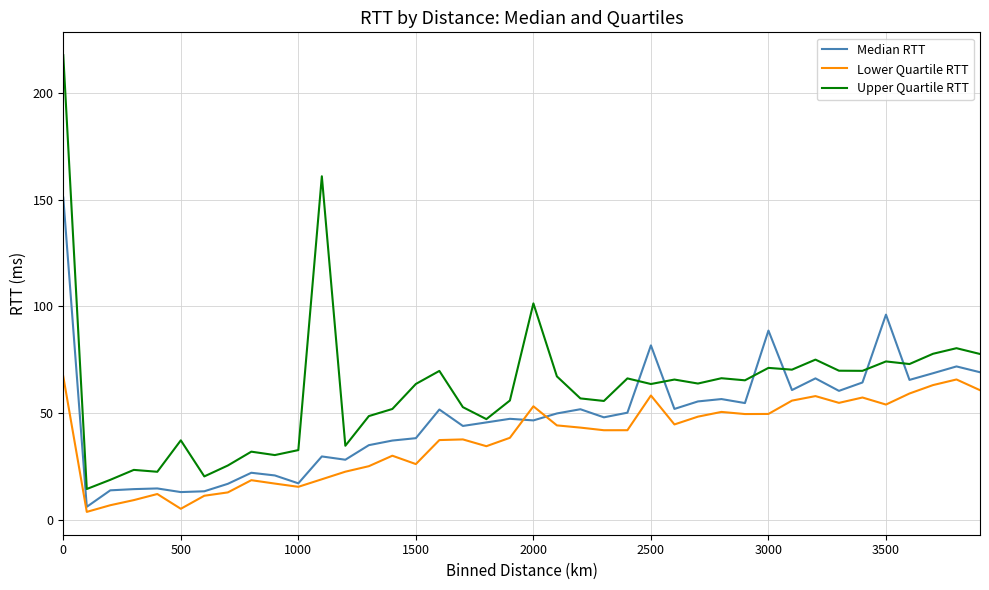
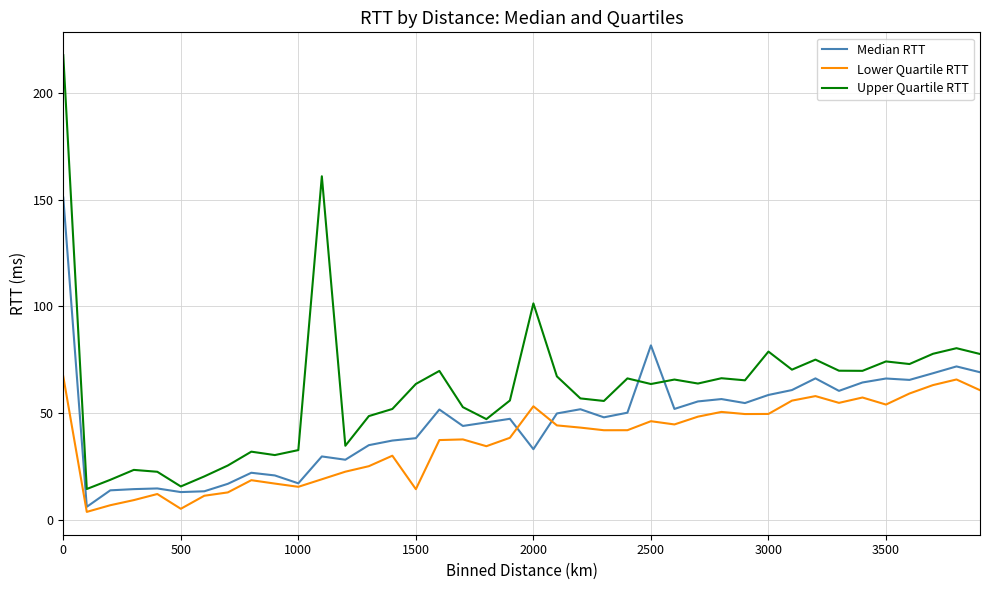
  {
    "Median RTT": {
      "0": 151,
      "500": 13,
      "1000": 17,
      "1500": 38,
-     "2000": 47,
+     "2000": 33,
      "2500": 82,
-     "3000": 89,
-     "3500": 96
+     "3000": 59,
+     "3500": 66
    },
    "Lower Quartile RTT": {
      "0": 67,
      "500": 5,
      "1000": 15,
-     "1500": 26,
+     "1500": 14,
      "2000": 53,
-     "2500": 58,
+     "2500": 46,
      "3000": 50,
      "3500": 54
    },
    "Upper Quartile RTT": {
      "0": 218,
-     "500": 37,
+     "500": 16,
      "1000": 33,
      "1500": 64,
      "2000": 101,
      "2500": 64,
-     "3000": 71,
+     "3000": 79,
      "3500": 74
    }
  }
